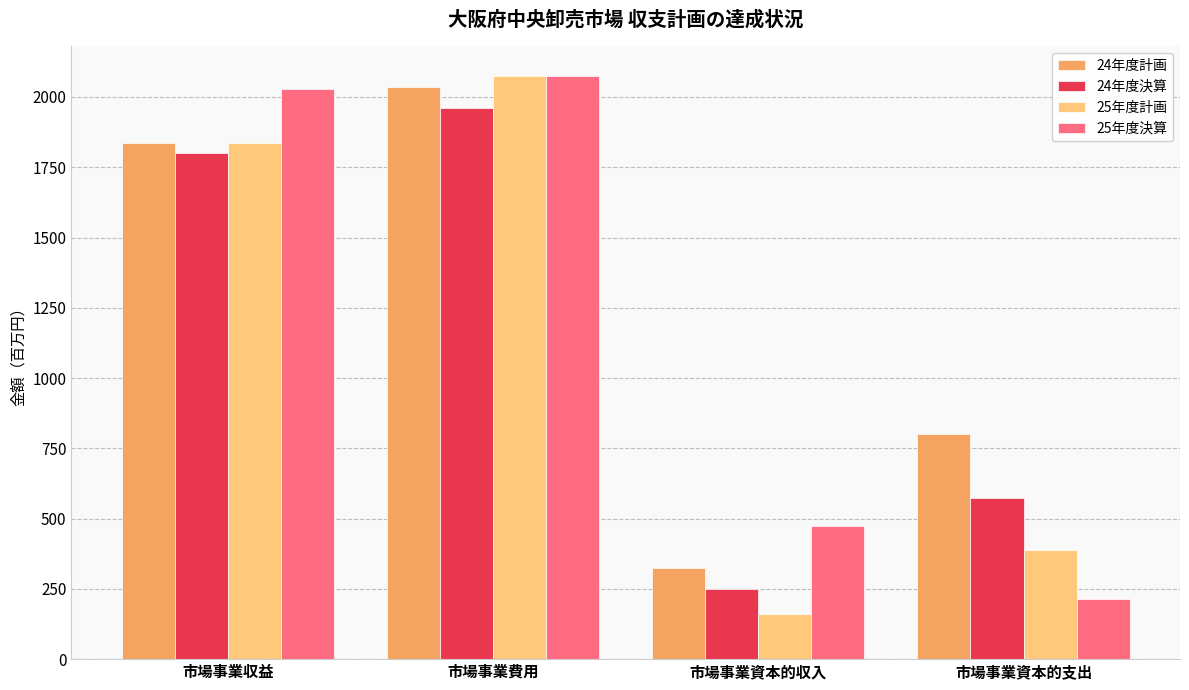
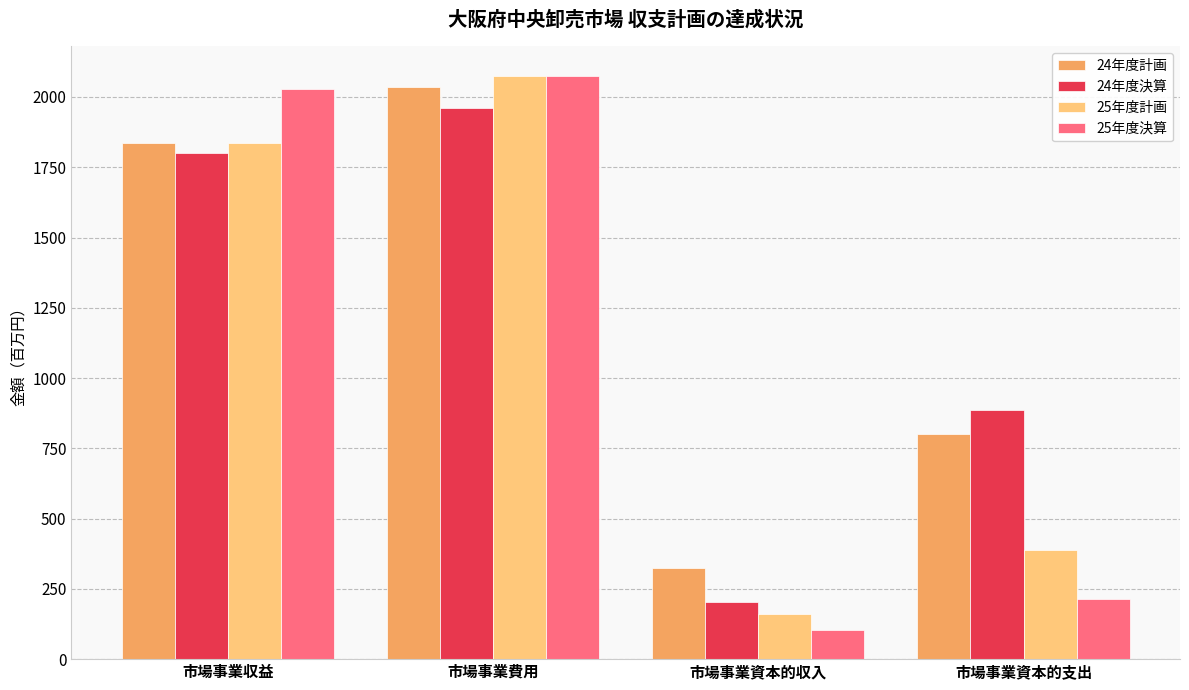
  {
    "24年度決算": {
      "市場事業収益": 1800,
      "市場事業費用": 1960,
-     "市場事業資本的収入": 250,
-     "市場事業資本的支出": 580
+     "市場事業資本的収入": 200,
+     "市場事業資本的支出": 890
    },
    "25年度決算": {
      "市場事業収益": 2030,
      "市場事業費用": 2080,
-     "市場事業資本的収入": 470,
+     "市場事業資本的収入": 100,
      "市場事業資本的支出": 210
    }
  }
